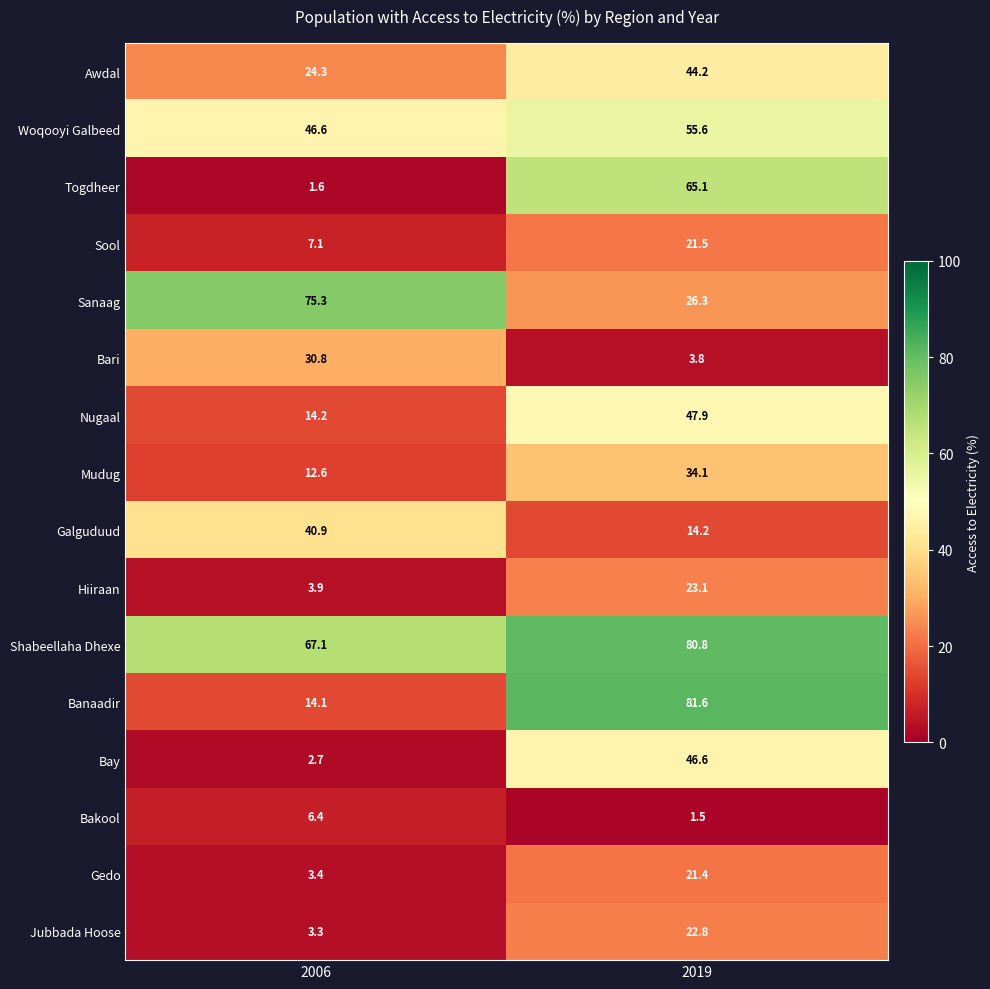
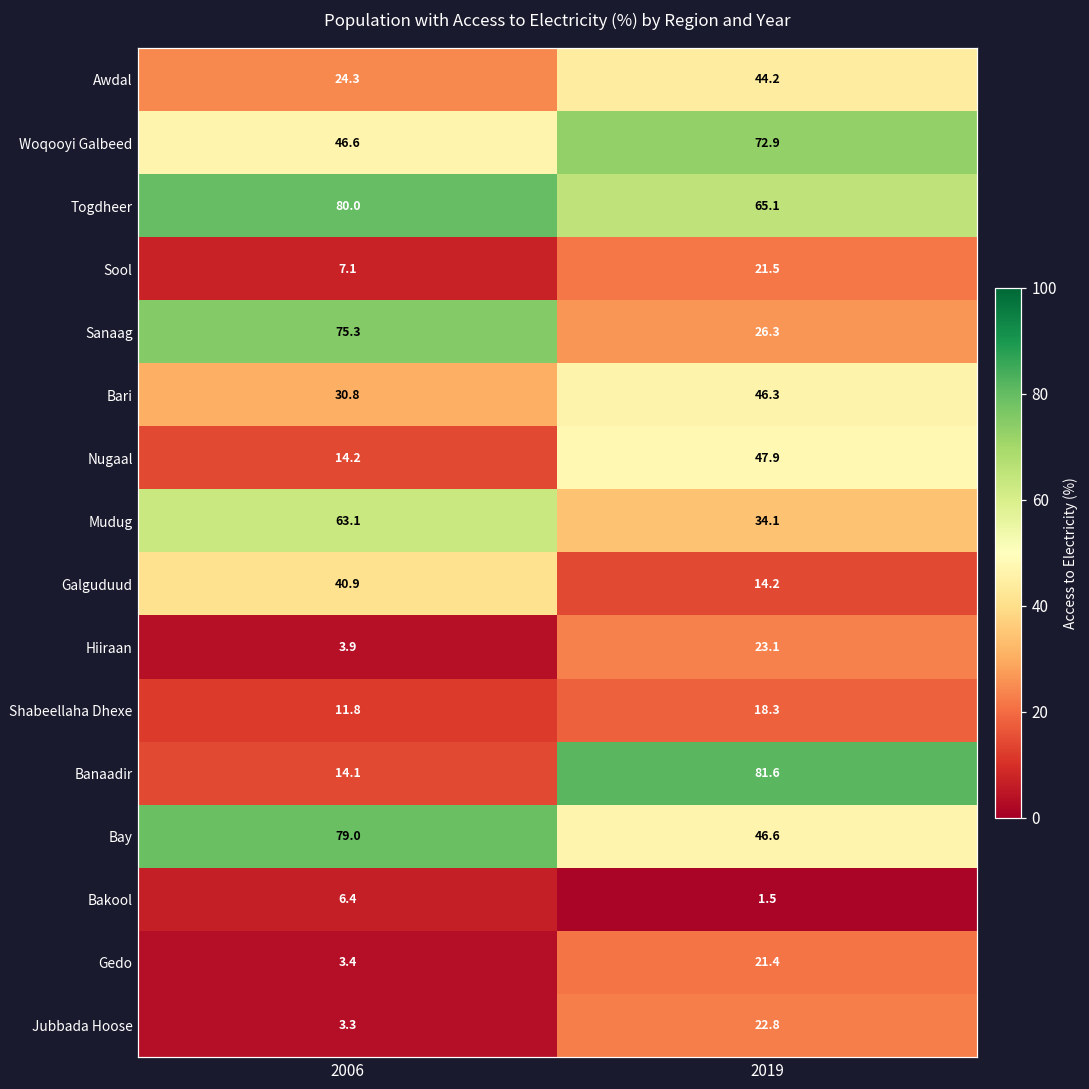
  {
    "Awdal": {
      "2006": 24.3,
      "2019": 44.2
    },
    "Woqooyi Galbeed": {
      "2006": 46.6,
-     "2019": 55.6
+     "2019": 72.9
    },
    "Togdheer": {
-     "2006": 1.6,
+     "2006": 80.0,
      "2019": 65.1
    },
    "Sool": {
      "2006": 7.1,
      "2019": 21.5
    },
    "Sanaag": {
      "2006": 75.3,
      "2019": 26.3
    },
    "Bari": {
      "2006": 30.8,
-     "2019": 3.8
+     "2019": 46.3
    },
    "Nugaal": {
      "2006": 14.2,
      "2019": 47.9
    },
    "Mudug": {
-     "2006": 12.6,
+     "2006": 63.1,
      "2019": 34.1
    },
    "Galguduud": {
      "2006": 40.9,
      "2019": 14.2
    },
    "Hiiraan": {
      "2006": 3.9,
      "2019": 23.1
    },
    "Shabeellaha Dhexe": {
-     "2006": 67.1,
-     "2019": 80.8
+     "2006": 11.8,
+     "2019": 18.3
    },
    "Banaadir": {
      "2006": 14.1,
      "2019": 81.6
    },
    "Bay": {
-     "2006": 2.7,
+     "2006": 79.0,
      "2019": 46.6
    },
    "Bakool": {
      "2006": 6.4,
      "2019": 1.5
    },
    "Gedo": {
      "2006": 3.4,
      "2019": 21.4
    },
    "Jubbada Hoose": {
      "2006": 3.3,
      "2019": 22.8
    }
  }
